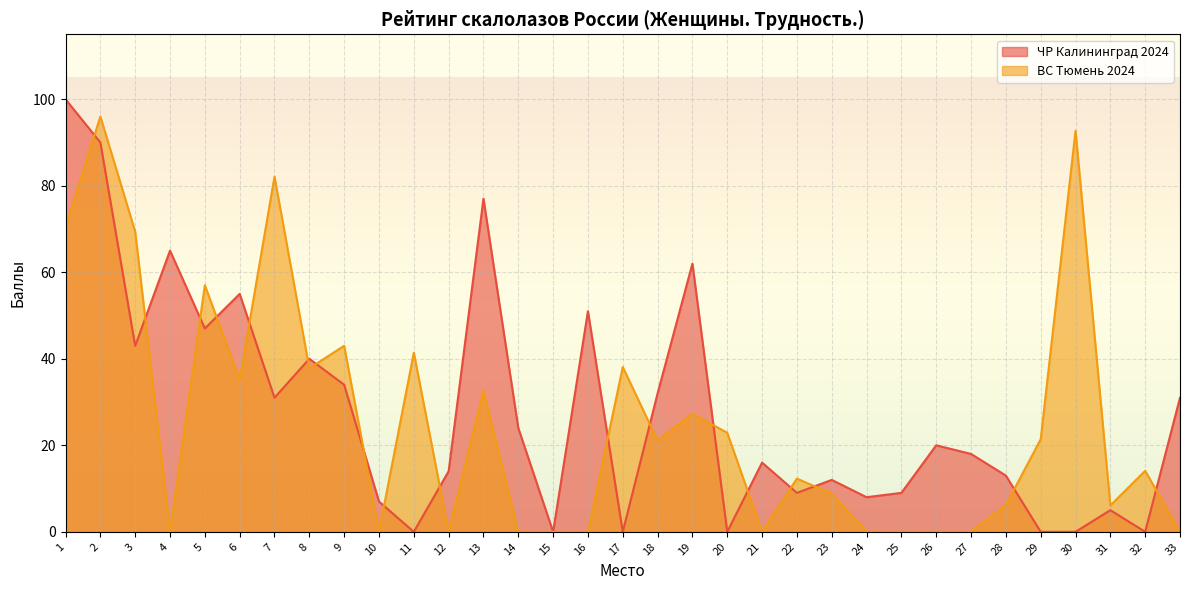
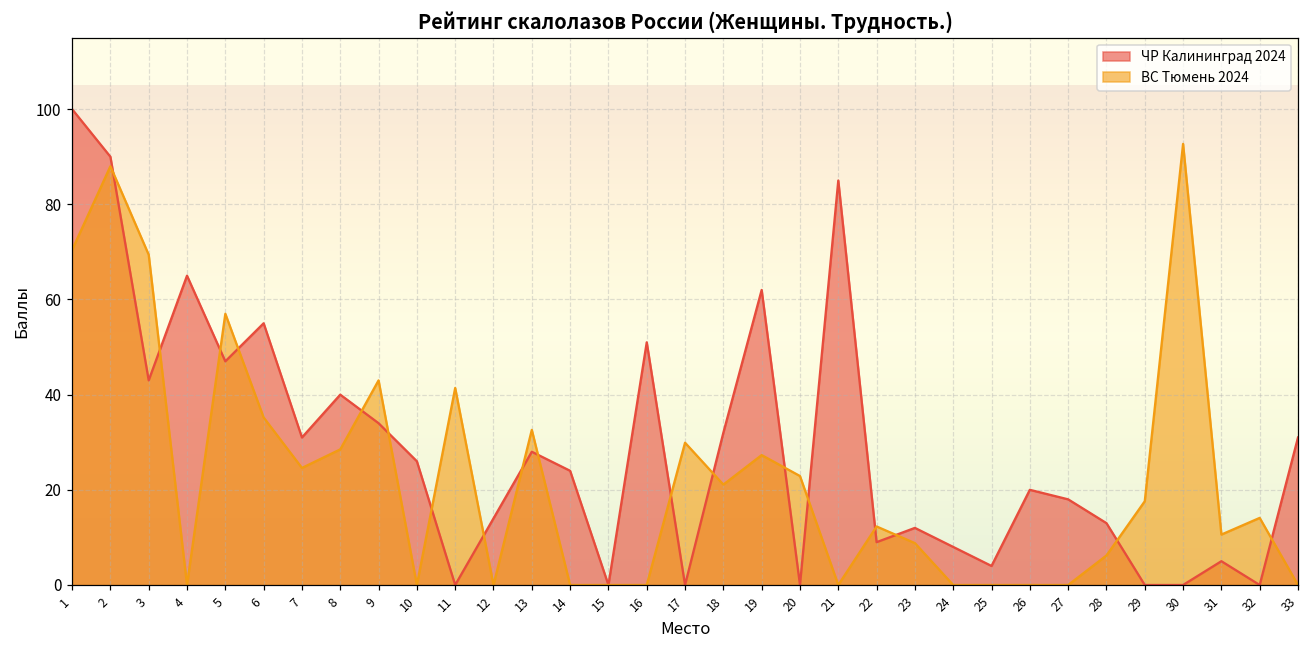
  {
    "ЧР Калининград 2024": {
      "1": 100,
      "2": 90,
      "3": 43,
      "4": 65,
      "5": 47,
      "6": 55,
      "7": 31,
      "8": 40,
      "9": 34,
-     "10": 7,
+     "10": 26,
      "11": 0,
      "12": 14,
-     "13": 77,
+     "13": 28,
      "14": 24,
      "16": 51,
      "17": 0,
      "18": 32,
      "19": 62,
      "20": 0,
-     "21": 16,
+     "21": 85,
      "22": 9,
      "23": 12,
      "24": 8,
-     "25": 9,
+     "25": 4,
      "26": 20,
      "27": 18,
      "28": 13,
      "29": 0,
      "30": 0,
      "31": 5,
      "32": 0,
      "33": 31
    },
    "ВС Тюмень 2024": {
      "1": 70,
-     "2": 96,
+     "2": 88,
      "3": 69,
      "4": 0,
      "5": 57,
      "6": 35,
-     "7": 82,
-     "8": 38,
+     "7": 25,
+     "8": 29,
      "9": 43,
      "10": 0,
      "11": 41,
      "12": 0,
      "13": 33,
      "14": 0,
      "16": 0,
-     "17": 38,
+     "17": 30,
      "18": 21,
      "19": 27,
      "20": 23,
      "21": 0,
      "22": 12,
      "23": 9,
      "24": 0,
      "25": 0,
      "26": 0,
      "27": 0,
      "28": 6,
-     "29": 21,
+     "29": 18,
      "30": 93,
-     "31": 6,
+     "31": 11,
      "32": 14,
      "33": 0
    }
  }
